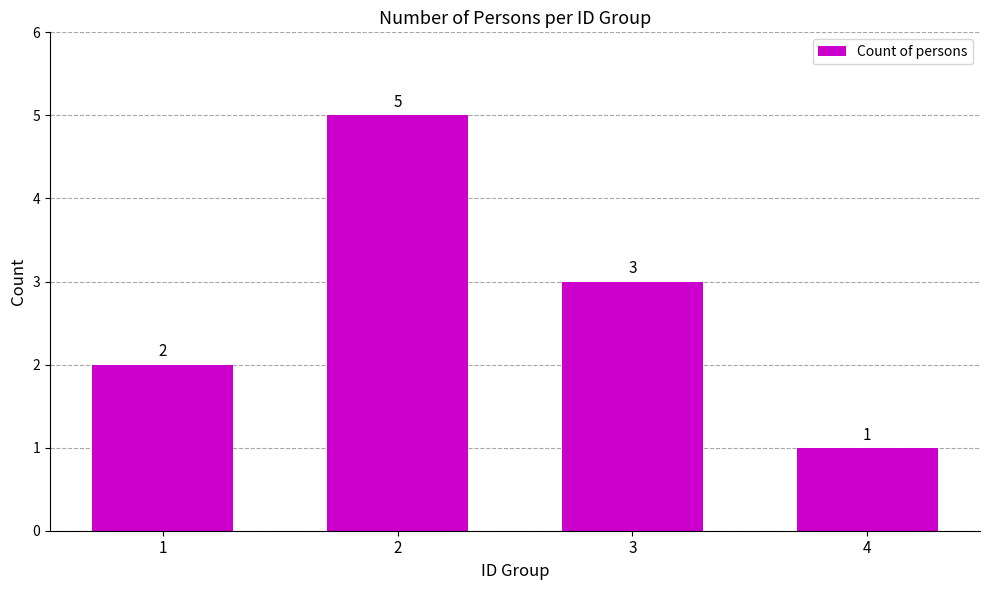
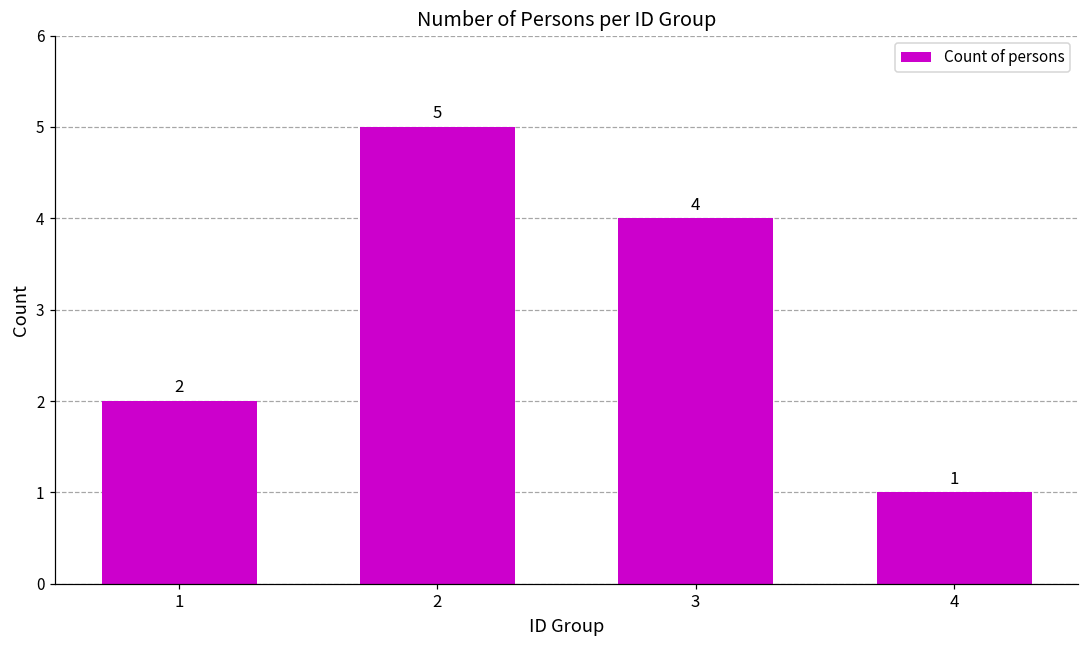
  {
    "1": 2,
    "2": 5,
-   "3": 3,
+   "3": 4,
    "4": 1
  }
